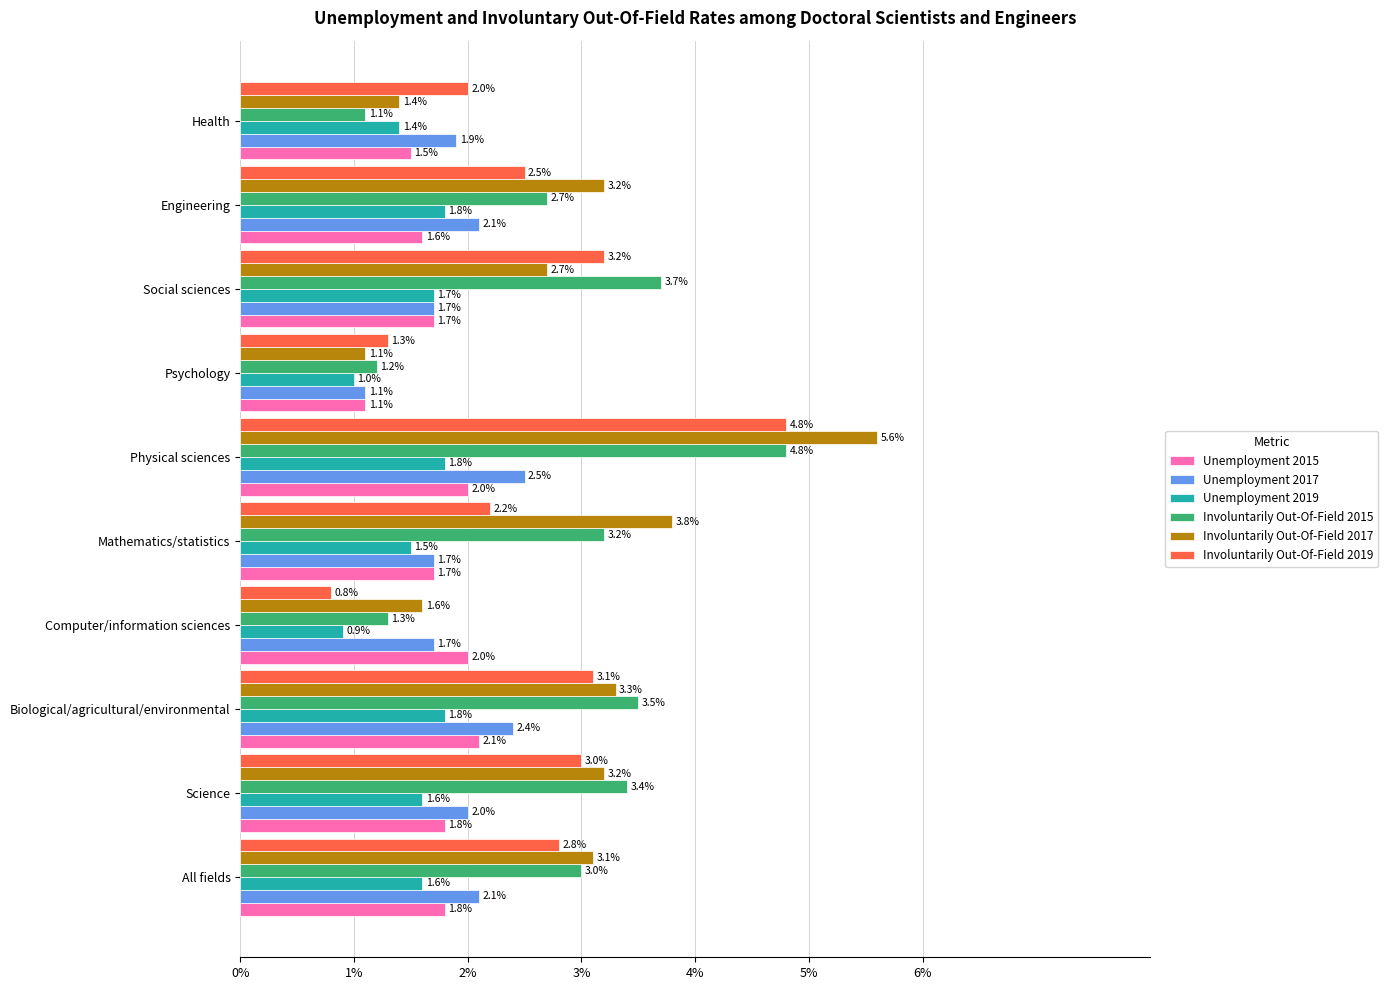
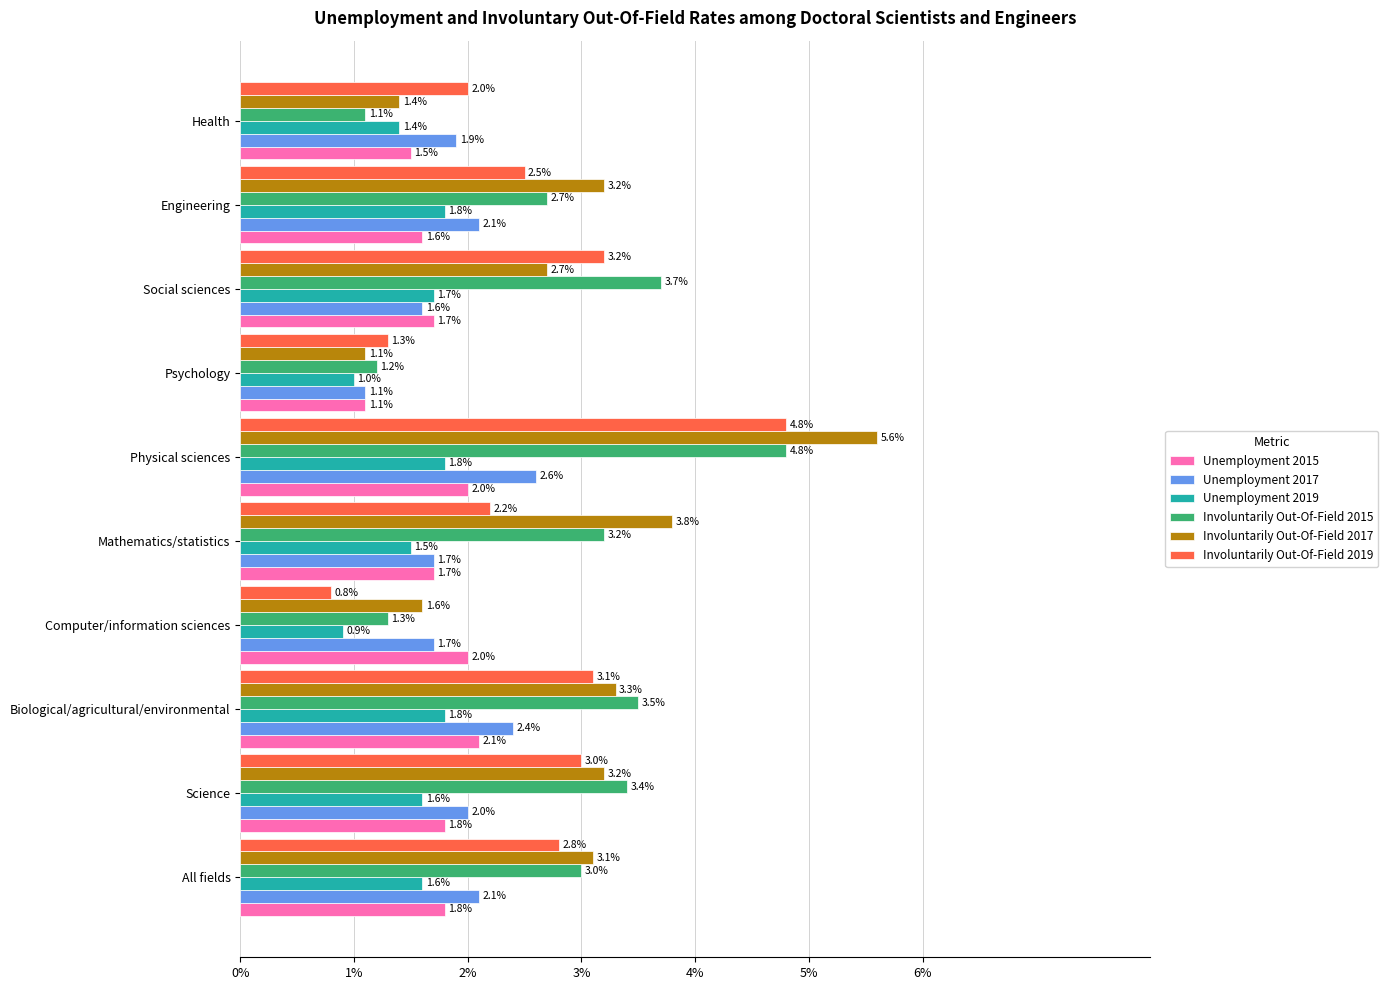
  {
    "Unemployment 2015": {
      "Health": "1.5%",
      "Engineering": "1.6%",
      "Social sciences": "1.7%",
      "Psychology": "1.1%",
      "Physical sciences": "2.0%",
      "Mathematics/statistics": "1.7%",
      "Computer/information sciences": "2.0%",
      "Biological/agricultural/environmental": "2.1%",
      "Science": "1.8%",
      "All fields": "1.8%"
    },
    "Unemployment 2017": {
      "Health": "1.9%",
      "Engineering": "2.1%",
-     "Social sciences": "1.7%",
+     "Social sciences": "1.6%",
      "Psychology": "1.1%",
-     "Physical sciences": "2.5%",
+     "Physical sciences": "2.6%",
      "Mathematics/statistics": "1.7%",
      "Computer/information sciences": "1.7%",
      "Biological/agricultural/environmental": "2.4%",
      "Science": "2.0%",
      "All fields": "2.1%"
    },
    "Unemployment 2019": {
      "Health": "1.4%",
      "Engineering": "1.8%",
      "Social sciences": "1.7%",
      "Psychology": "1.0%",
      "Physical sciences": "1.8%",
      "Mathematics/statistics": "1.5%",
      "Computer/information sciences": "0.9%",
      "Biological/agricultural/environmental": "1.8%",
      "Science": "1.6%",
      "All fields": "1.6%"
    },
    "Involuntarily Out-Of-Field 2015": {
      "Health": "1.1%",
      "Engineering": "2.7%",
      "Social sciences": "3.7%",
      "Psychology": "1.2%",
      "Physical sciences": "4.8%",
      "Mathematics/statistics": "3.2%",
      "Computer/information sciences": "1.3%",
      "Biological/agricultural/environmental": "3.5%",
      "Science": "3.4%",
      "All fields": "3.0%"
    },
    "Involuntarily Out-Of-Field 2017": {
      "Health": "1.4%",
      "Engineering": "3.2%",
      "Social sciences": "2.7%",
      "Psychology": "1.1%",
      "Physical sciences": "5.6%",
      "Mathematics/statistics": "3.8%",
      "Computer/information sciences": "1.6%",
      "Biological/agricultural/environmental": "3.3%",
      "Science": "3.2%",
      "All fields": "3.1%"
    },
    "Involuntarily Out-Of-Field 2019": {
      "Health": "2.0%",
      "Engineering": "2.5%",
      "Social sciences": "3.2%",
      "Psychology": "1.3%",
      "Physical sciences": "4.8%",
      "Mathematics/statistics": "2.2%",
      "Computer/information sciences": "0.8%",
      "Biological/agricultural/environmental": "3.1%",
      "Science": "3.0%",
      "All fields": "2.8%"
    }
  }
